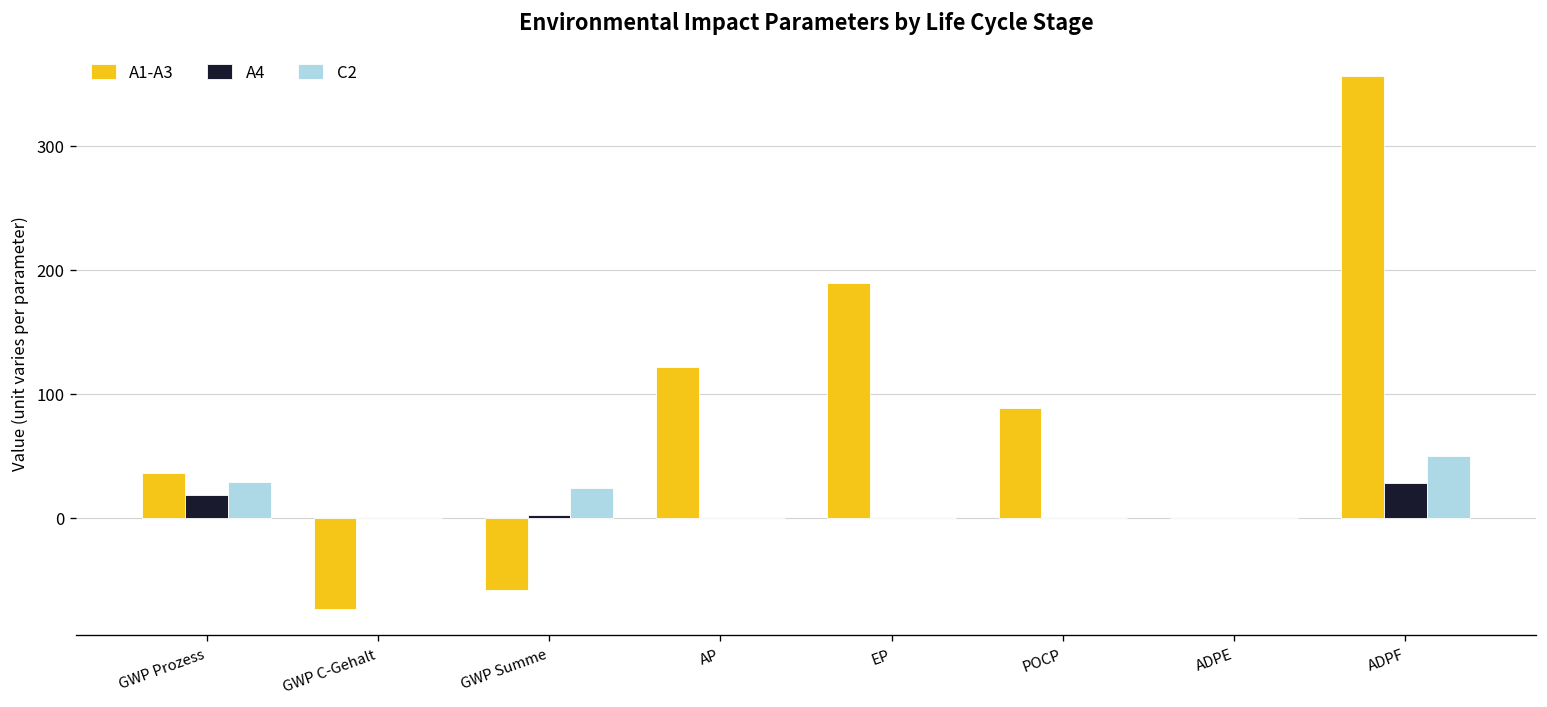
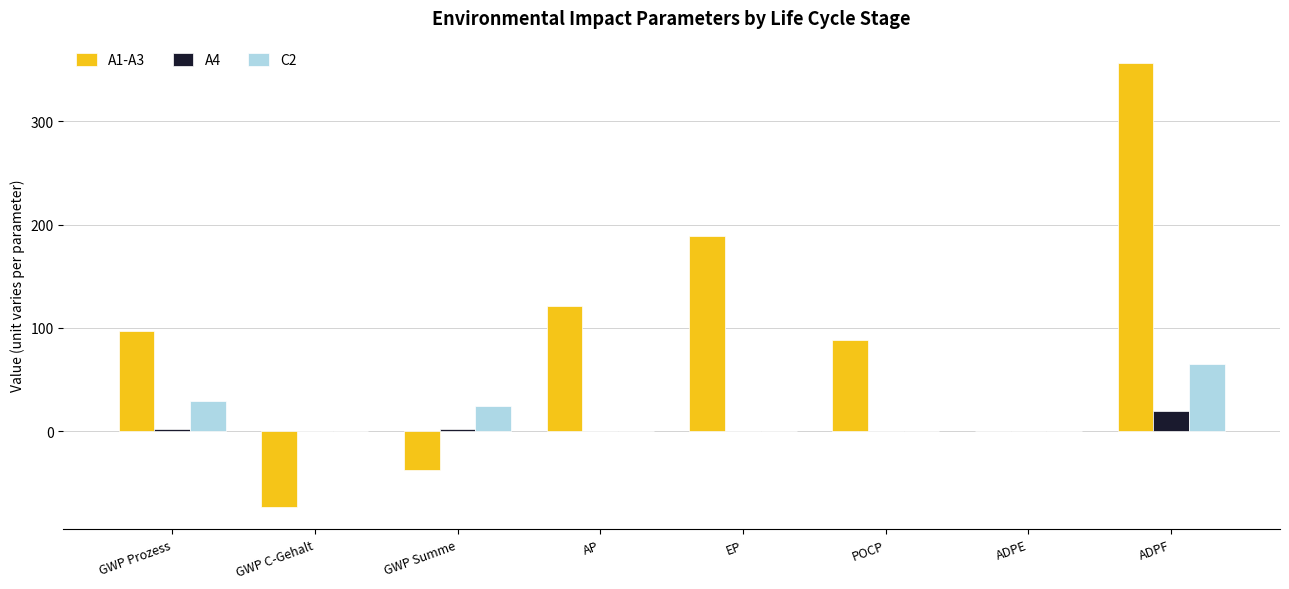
  {
    "A1-A3": {
-     "GWP Prozess": 36,
+     "GWP Prozess": 97,
      "GWP C-Gehalt": -74,
-     "GWP Summe": -58,
+     "GWP Summe": -37,
      "AP": 121,
      "EP": 189,
      "POCP": 88,
      "ADPF": 357
    },
    "A4": {
-     "GWP Prozess": 18,
+     "GWP Prozess": 2,
      "GWP C-Gehalt": 0,
-     "ADPF": 28
+     "ADPF": 20
    },
    "C2": {
      "GWP Prozess": 29,
      "GWP C-Gehalt": 0,
      "GWP Summe": 24,
-     "ADPF": 50
+     "ADPF": 65
    }
  }
